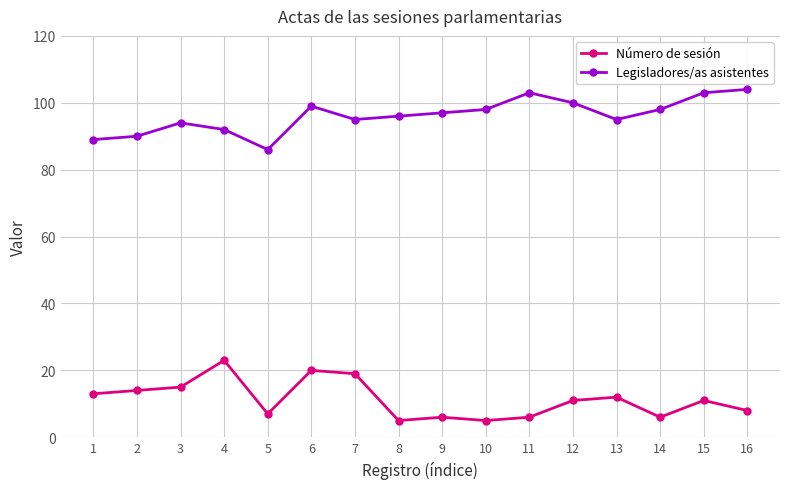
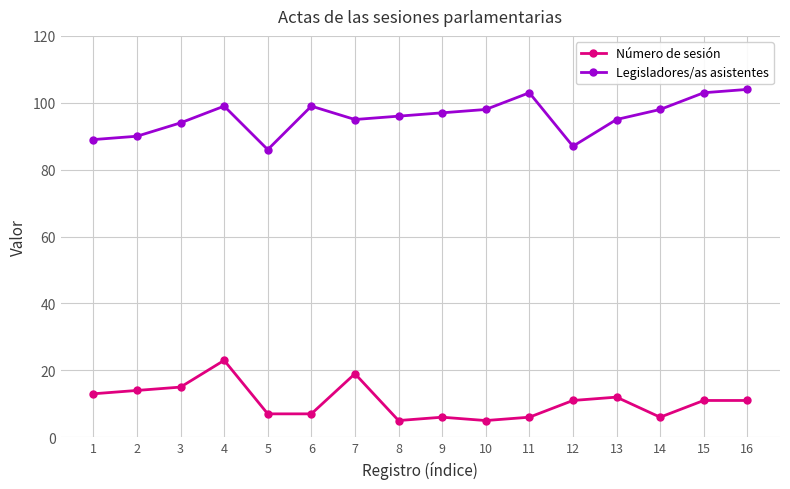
  {
    "Número de sesión": {
      "1": 13,
      "2": 14,
      "3": 15,
      "4": 23,
      "5": 7,
-     "6": 20,
+     "6": 7,
      "7": 19,
      "8": 5,
      "9": 6,
      "10": 5,
      "11": 6,
      "12": 11,
      "13": 12,
      "14": 6,
      "15": 11,
-     "16": 8
+     "16": 11
    },
    "Legisladores/as asistentes": {
      "1": 89,
      "2": 90,
      "3": 94,
-     "4": 92,
+     "4": 99,
      "5": 86,
      "6": 99,
      "7": 95,
      "8": 96,
      "9": 97,
      "10": 98,
      "11": 103,
-     "12": 100,
+     "12": 87,
      "13": 95,
      "14": 98,
      "15": 103,
      "16": 104
    }
  }
